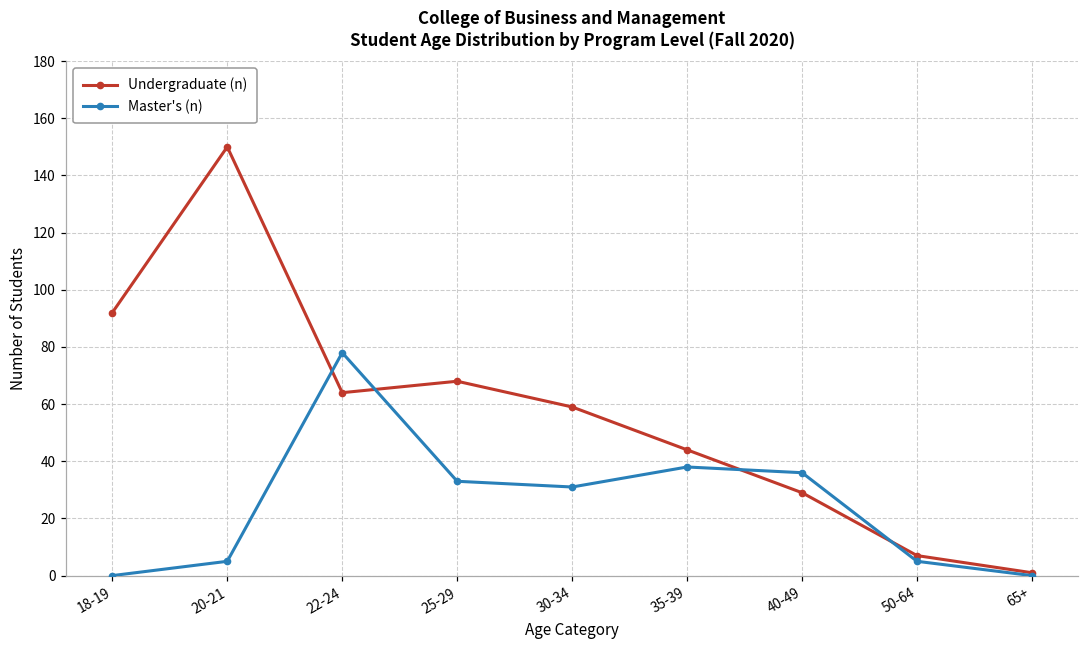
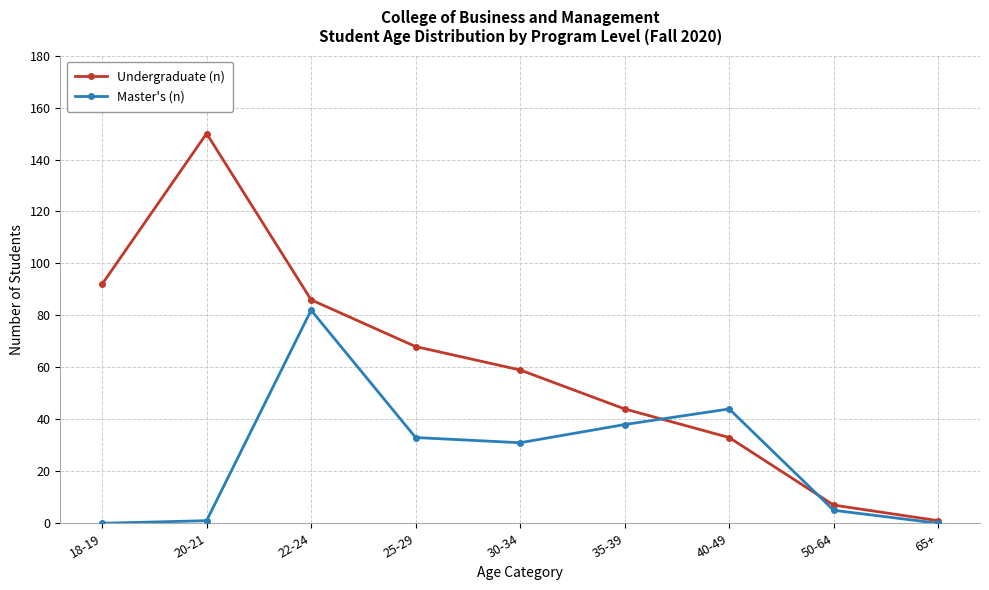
  {
    "Undergraduate (n)": {
      "18-19": 92,
      "20-21": 150,
-     "22-24": 64,
+     "22-24": 86,
      "25-29": 68,
      "30-34": 59,
      "35-39": 44,
-     "40-49": 29,
+     "40-49": 33,
      "50-64": 7,
      "65+": 1
    },
    "Master's (n)": {
      "18-19": 0,
-     "20-21": 5,
-     "22-24": 78,
+     "20-21": 1,
+     "22-24": 82,
      "25-29": 33,
      "30-34": 31,
      "35-39": 38,
-     "40-49": 36,
+     "40-49": 44,
      "50-64": 5,
      "65+": 0
    }
  }
